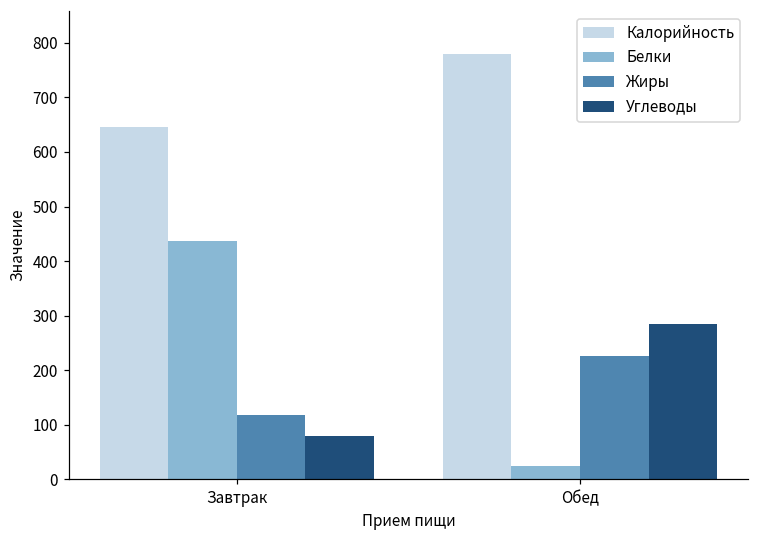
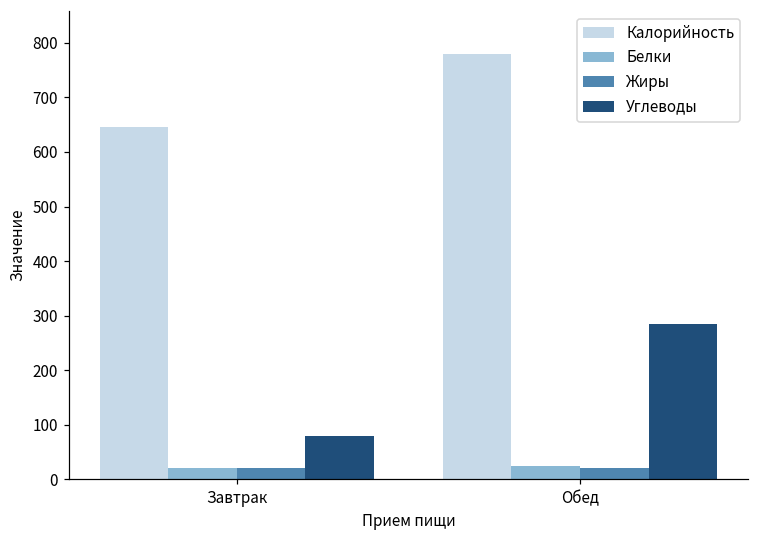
  {
    "Калорийность": {
      "Завтрак": 650,
      "Обед": 780
    },
    "Белки": {
-     "Завтрак": 440,
+     "Завтрак": 20,
      "Обед": 20
    },
    "Жиры": {
-     "Завтрак": 120,
-     "Обед": 230
+     "Завтрак": 20,
+     "Обед": 20
    },
    "Углеводы": {
      "Завтрак": 80,
      "Обед": 280
    }
  }
